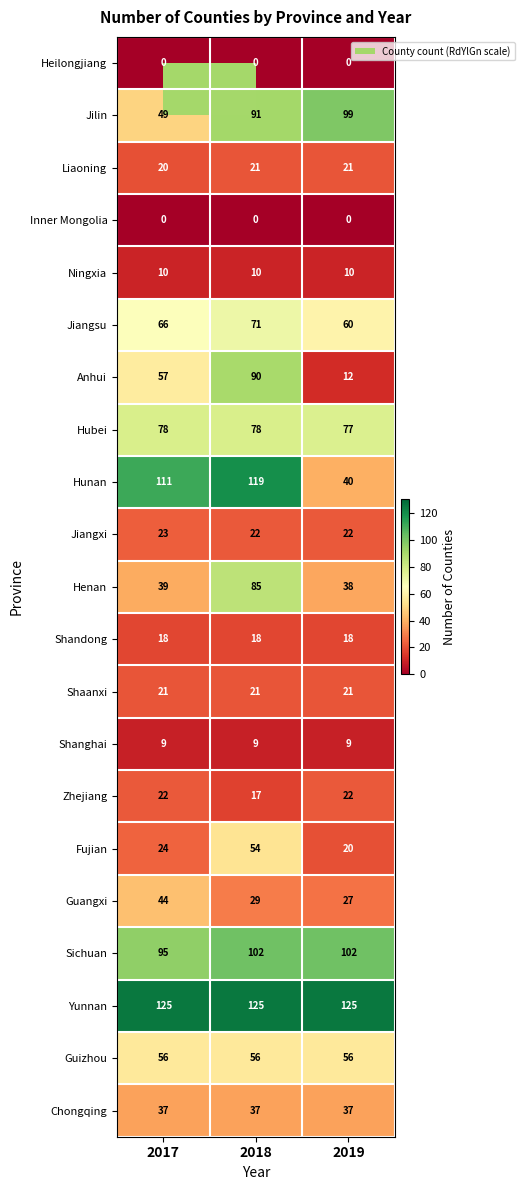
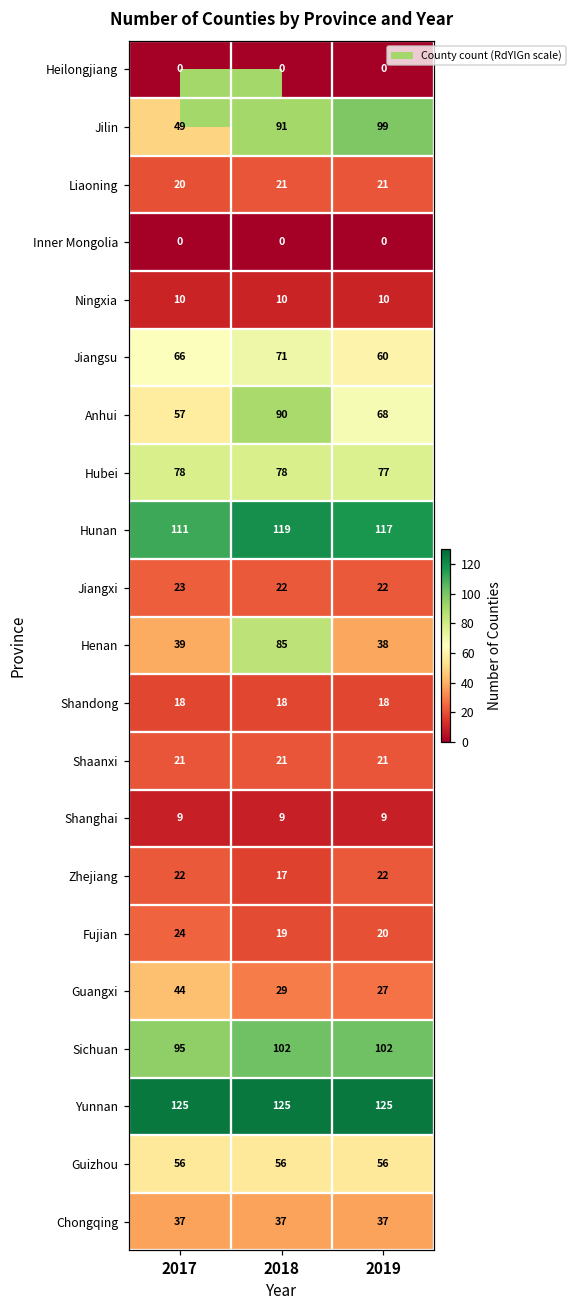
  {
    "Heilongjiang": {
      "2019": 0
    },
    "Jilin": {
      "2019": 99
    },
    "Liaoning": {
      "2017": 20,
      "2018": 21,
      "2019": 21
    },
    "Inner Mongolia": {
      "2017": 0,
      "2018": 0,
      "2019": 0
    },
    "Ningxia": {
      "2017": 10,
      "2018": 10,
      "2019": 10
    },
    "Jiangsu": {
      "2017": 66,
      "2018": 71,
      "2019": 60
    },
    "Anhui": {
      "2017": 57,
      "2018": 90,
-     "2019": 12
+     "2019": 68
    },
    "Hubei": {
      "2017": 78,
      "2018": 78,
      "2019": 77
    },
    "Hunan": {
      "2017": 111,
      "2018": 119,
-     "2019": 40
+     "2019": 117
    },
    "Jiangxi": {
      "2017": 23,
      "2018": 22,
      "2019": 22
    },
    "Henan": {
      "2017": 39,
      "2018": 85,
      "2019": 38
    },
    "Shandong": {
      "2017": 18,
      "2018": 18,
      "2019": 18
    },
    "Shaanxi": {
      "2017": 21,
      "2018": 21,
      "2019": 21
    },
    "Shanghai": {
      "2017": 9,
      "2018": 9,
      "2019": 9
    },
    "Zhejiang": {
      "2017": 22,
      "2018": 17,
      "2019": 22
    },
    "Fujian": {
      "2017": 24,
-     "2018": 54,
+     "2018": 19,
      "2019": 20
    },
    "Guangxi": {
      "2017": 44,
      "2018": 29,
      "2019": 27
    },
    "Sichuan": {
      "2017": 95,
      "2018": 102,
      "2019": 102
    },
    "Yunnan": {
      "2017": 125,
      "2018": 125,
      "2019": 125
    },
    "Guizhou": {
      "2017": 56,
      "2018": 56,
      "2019": 56
    },
    "Chongqing": {
      "2017": 37,
      "2018": 37,
      "2019": 37
    }
  }
